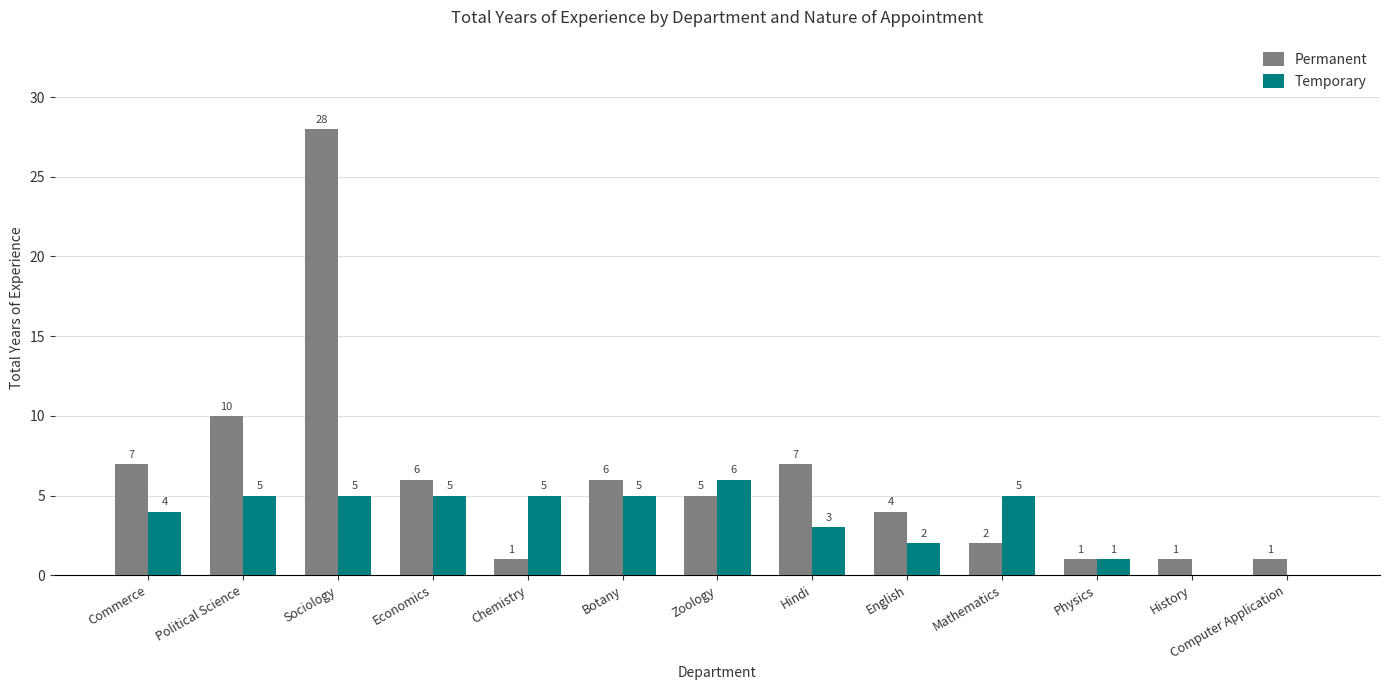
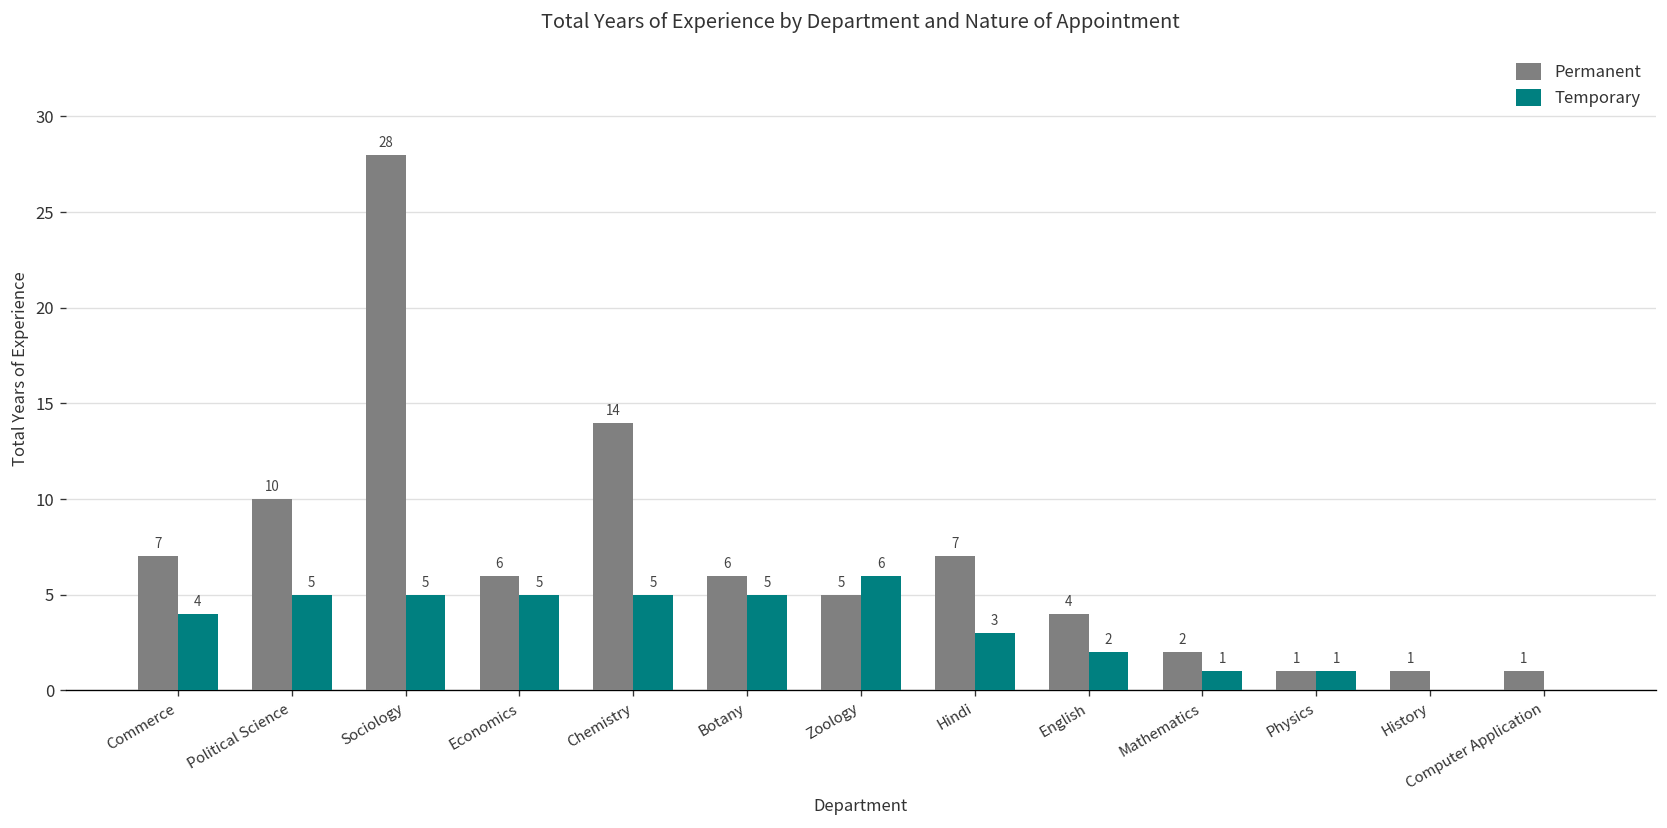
  {
    "Permanent": {
      "Commerce": 7,
      "Political Science": 10,
      "Sociology": 28,
      "Economics": 6,
-     "Chemistry": 1,
+     "Chemistry": 14,
      "Botany": 6,
      "Zoology": 5,
      "Hindi": 7,
      "English": 4,
      "Mathematics": 2,
      "Physics": 1,
      "History": 1,
      "Computer Application": 1
    },
    "Temporary": {
      "Commerce": 4,
      "Political Science": 5,
      "Sociology": 5,
      "Economics": 5,
      "Chemistry": 5,
      "Botany": 5,
      "Zoology": 6,
      "Hindi": 3,
      "English": 2,
-     "Mathematics": 5,
+     "Mathematics": 1,
      "Physics": 1
    }
  }
